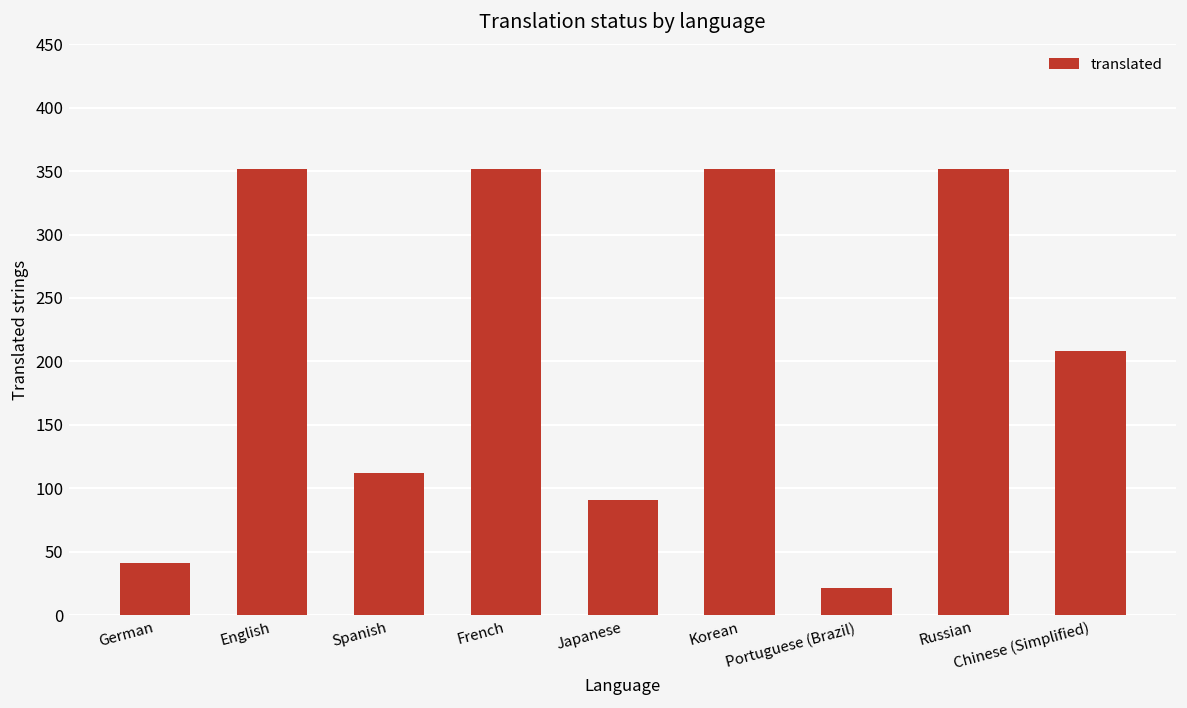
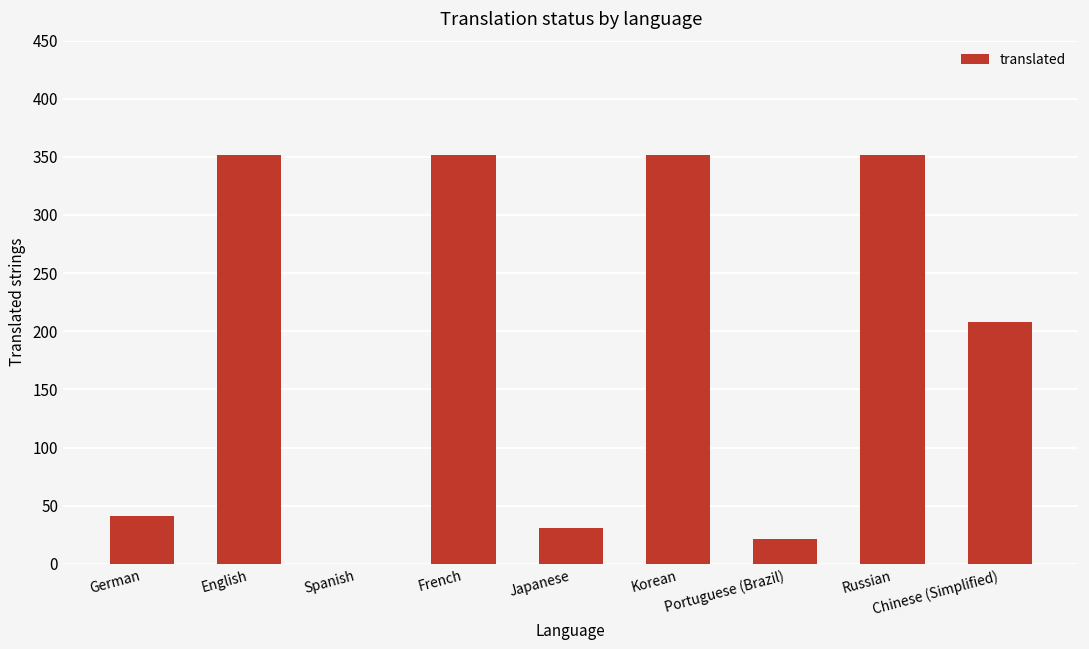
  {
    "German": 41,
    "English": 352,
-   "Spanish": 112,
+   "Spanish": 0,
    "French": 352,
-   "Japanese": 91,
+   "Japanese": 31,
    "Korean": 352,
    "Portuguese (Brazil)": 21,
    "Russian": 352,
    "Chinese (Simplified)": 208
  }
